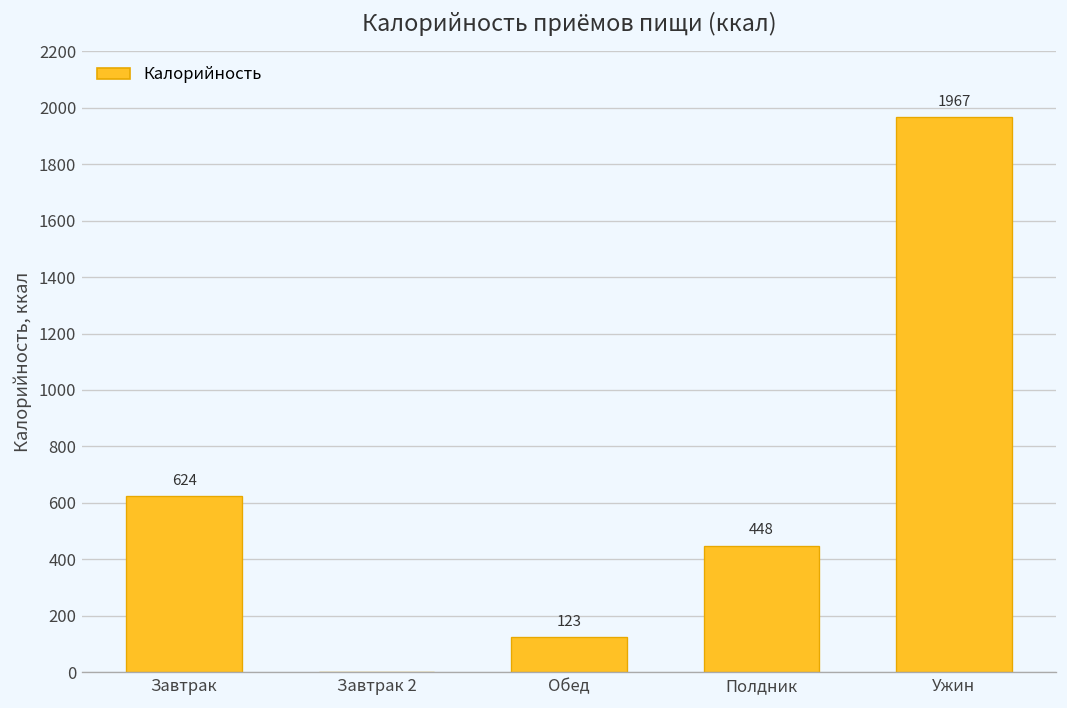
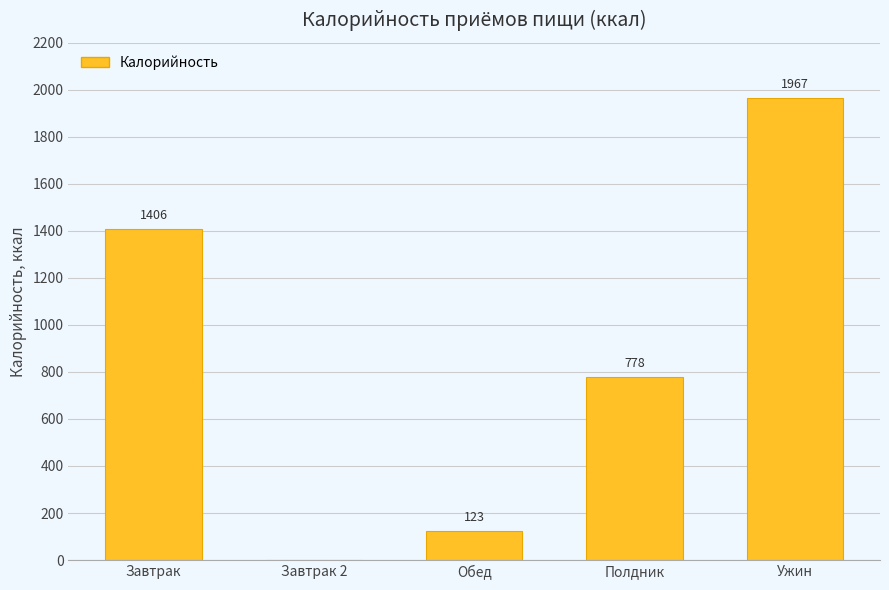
  {
-   "Завтрак": 624,
+   "Завтрак": 1406,
    "Обед": 123,
-   "Полдник": 448,
+   "Полдник": 778,
    "Ужин": 1967
  }
